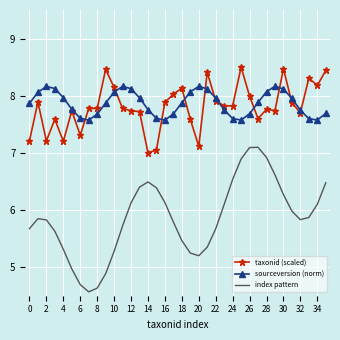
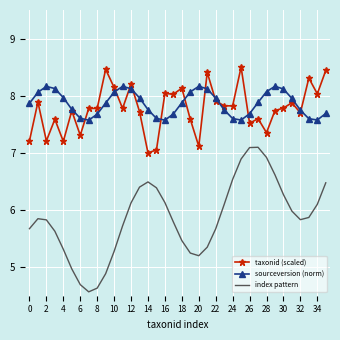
  {
    "taxonid (scaled)": {
      "0": 7.2,
      "2": 7.2,
      "4": 7.2,
      "6": 7.3,
      "8": 7.8,
      "10": 8.1,
-     "12": 7.7,
+     "12": 8.2,
      "14": 7.0,
-     "16": 7.9,
+     "16": 8.0,
      "18": 8.1,
      "20": 7.1,
      "22": 7.9,
      "24": 7.8,
-     "26": 8.0,
-     "28": 7.8,
-     "30": 8.5,
+     "26": 7.5,
+     "28": 7.4,
+     "30": 7.8,
      "32": 7.7,
-     "34": 8.2
+     "34": 8.0
    },
    "sourceversion (norm)": {
      "0": 7.9,
      "2": 8.2,
      "4": 8.0,
      "6": 7.6,
      "8": 7.7,
      "10": 8.1,
      "12": 8.1,
      "14": 7.8,
      "16": 7.6,
      "18": 7.9,
      "20": 8.2,
      "22": 8.0,
      "24": 7.6,
      "26": 7.7,
      "28": 8.1,
      "30": 8.1,
      "32": 7.7,
      "34": 7.6
    },
    "index pattern": {
      "0": 5.7,
      "2": 5.8,
      "4": 5.3,
      "6": 4.7,
      "8": 4.6,
      "10": 5.3,
      "12": 6.1,
      "14": 6.5,
      "16": 6.1,
      "18": 5.5,
      "20": 5.2,
      "22": 5.7,
      "24": 6.5,
      "26": 7.1,
      "28": 6.9,
      "30": 6.3,
      "32": 5.8,
      "34": 6.1
    }
  }
